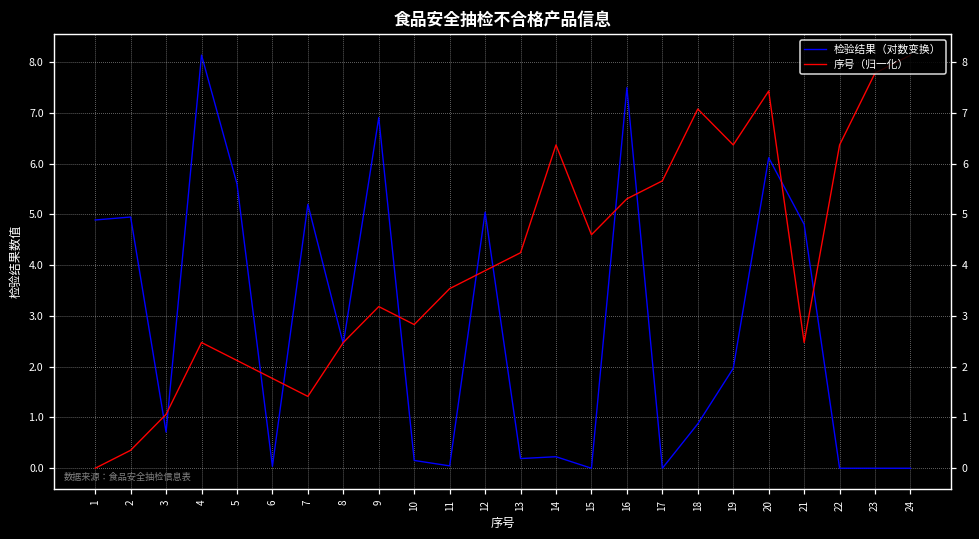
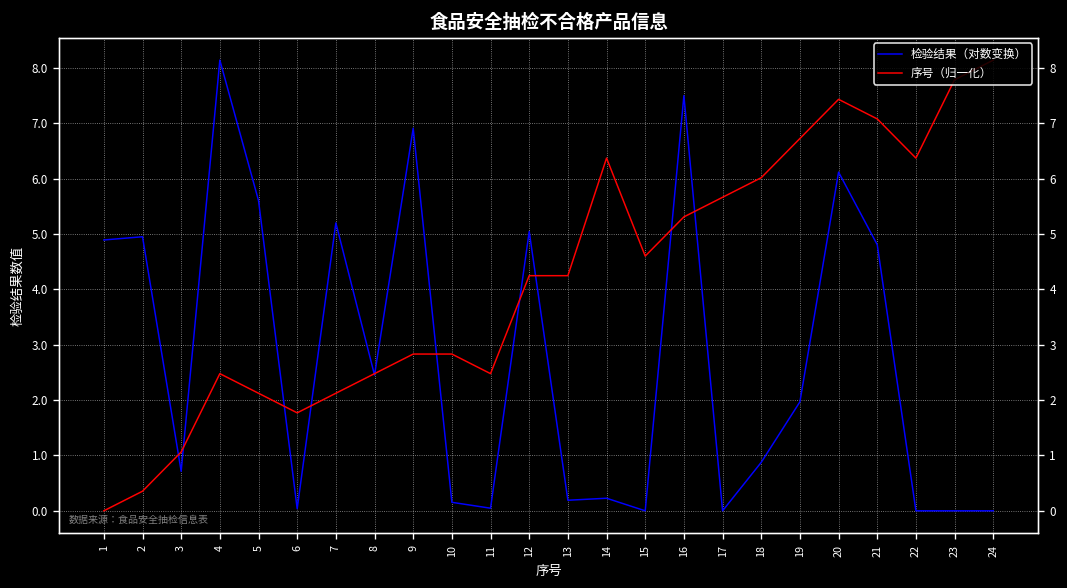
  {
    "检验结果（对数变换）": {
      "1": 4.9,
      "2": 4.9,
      "3": 0.7,
      "4": 8.1,
      "5": 5.6,
      "6": 0.0,
      "7": 5.2,
      "9": 6.9,
      "10": 0.2,
      "11": 0.0,
      "12": 5.0,
      "13": 0.2,
      "14": 0.2,
      "15": 0.0,
      "16": 7.5,
      "17": 0.0,
      "18": 0.9,
      "19": 2.0,
      "20": 6.1,
      "21": 4.8,
      "22": 0.0,
      "23": 0.0,
      "24": 0.0
    },
    "序号（归一化）": {
      "1": 0.0,
      "2": 0.4,
      "3": 1.1,
      "4": 2.5,
      "5": 2.1,
      "6": 1.8,
-     "7": 1.4,
-     "9": 3.2,
+     "7": 2.1,
+     "9": 2.8,
      "10": 2.8,
-     "11": 3.5,
-     "12": 3.9,
+     "11": 2.5,
+     "12": 4.2,
      "13": 4.2,
      "14": 6.4,
      "15": 4.6,
      "16": 5.3,
      "17": 5.7,
-     "18": 7.1,
-     "19": 6.4,
+     "18": 6.0,
+     "19": 6.7,
      "20": 7.4,
-     "21": 2.5,
+     "21": 7.1,
      "22": 6.4
    }
  }
